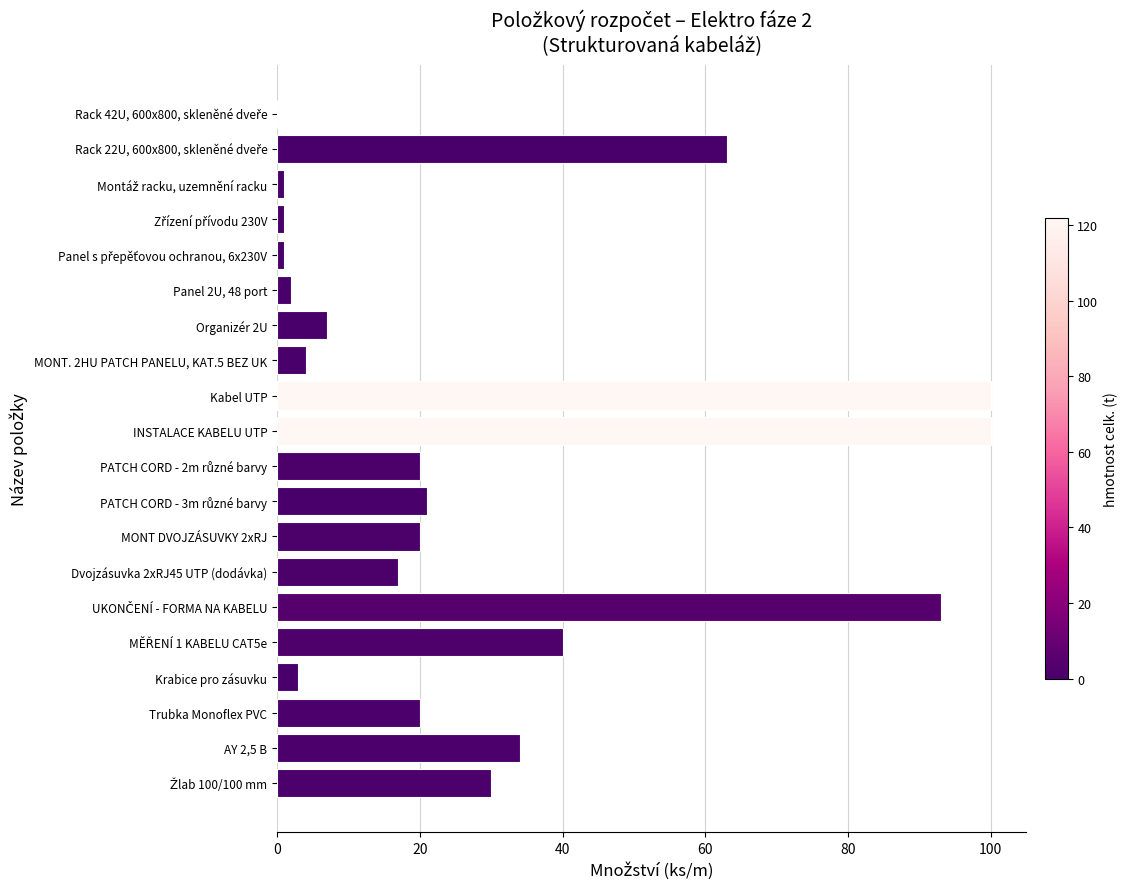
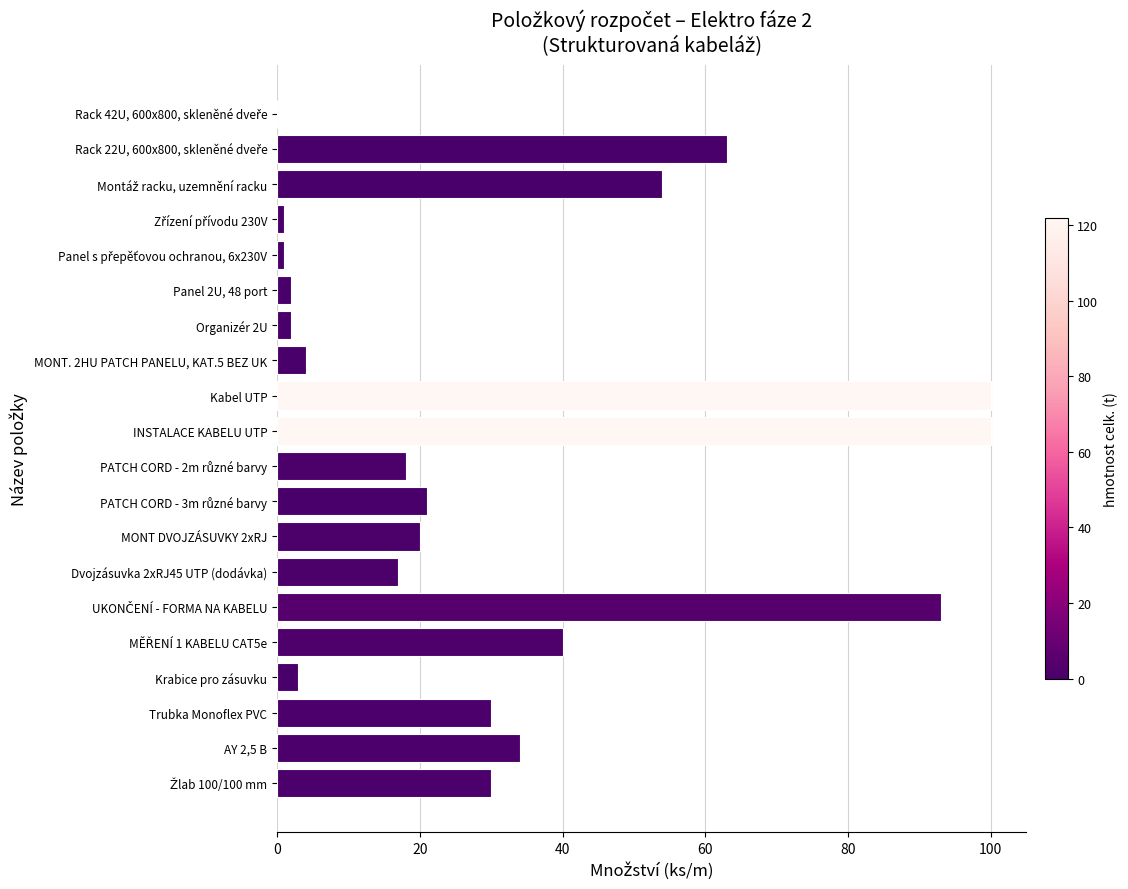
  {
    "Rack 42U, 600x800, skleněné dveře": 0,
    "Rack 22U, 600x800, skleněné dveře": 63,
-   "Montáž racku, uzemnění racku": 1,
+   "Montáž racku, uzemnění racku": 54,
    "Zřízení přívodu 230V": 1,
    "Panel s přepěťovou ochranou, 6x230V": 1,
    "Panel 2U, 48 port": 2,
-   "Organizér 2U": 7,
+   "Organizér 2U": 2,
    "MONT. 2HU PATCH PANELU, KAT.5 BEZ UK": 4,
    "Kabel UTP": 100,
    "INSTALACE KABELU UTP": 100,
-   "PATCH CORD - 2m různé barvy": 20,
+   "PATCH CORD - 2m různé barvy": 18,
    "PATCH CORD - 3m různé barvy": 21,
    "MONT DVOJZÁSUVKY 2xRJ": 20,
    "Dvojzásuvka 2xRJ45 UTP (dodávka)": 17,
    "UKONČENÍ - FORMA NA KABELU": 93,
    "MĚŘENÍ 1 KABELU CAT5e": 40,
    "Krabice pro zásuvku": 3,
-   "Trubka Monoflex PVC": 20,
+   "Trubka Monoflex PVC": 30,
    "AY 2,5 B": 34,
    "Žlab 100/100 mm": 30
  }
